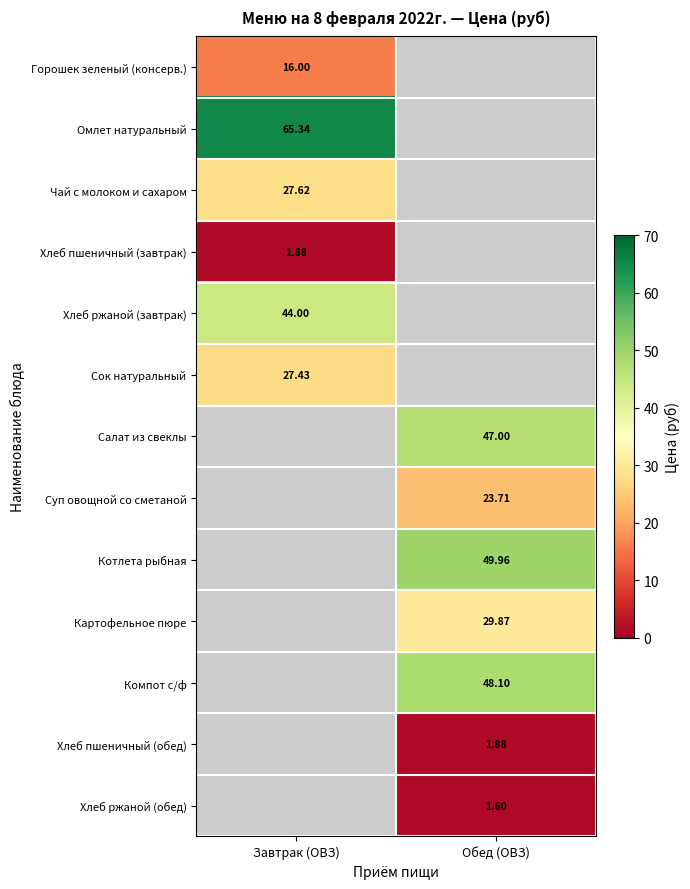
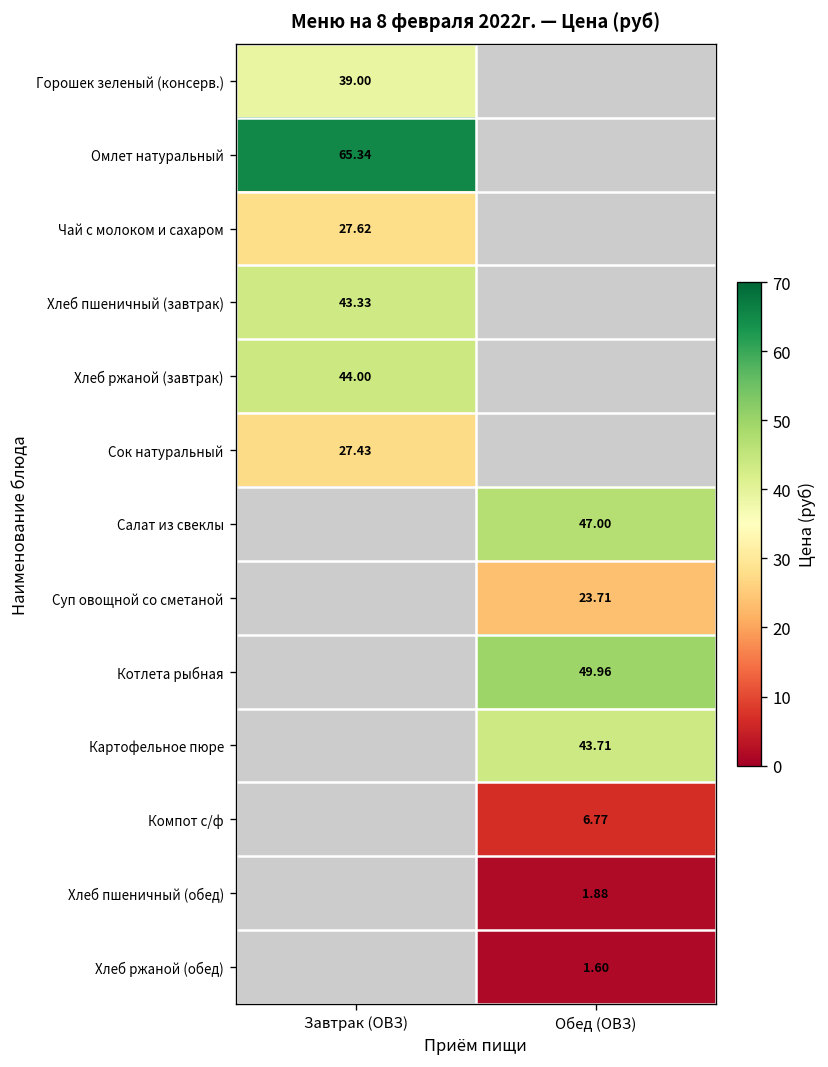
  {
    "Горошек зеленый (консерв.)": {
-     "Завтрак (ОВЗ)": 16.00
+     "Завтрак (ОВЗ)": 39.00
    },
    "Омлет натуральный": {
      "Завтрак (ОВЗ)": 65.34
    },
    "Чай с молоком и сахаром": {
      "Завтрак (ОВЗ)": 27.62
    },
    "Хлеб пшеничный (завтрак)": {
-     "Завтрак (ОВЗ)": 1.88
+     "Завтрак (ОВЗ)": 43.33
    },
    "Хлеб ржаной (завтрак)": {
      "Завтрак (ОВЗ)": 44.00
    },
    "Сок натуральный": {
      "Завтрак (ОВЗ)": 27.43
    },
    "Салат из свеклы": {
      "Обед (ОВЗ)": 47.00
    },
    "Суп овощной со сметаной": {
      "Обед (ОВЗ)": 23.71
    },
    "Котлета рыбная": {
      "Обед (ОВЗ)": 49.96
    },
    "Картофельное пюре": {
-     "Обед (ОВЗ)": 29.87
+     "Обед (ОВЗ)": 43.71
    },
    "Компот с/ф": {
-     "Обед (ОВЗ)": 48.10
+     "Обед (ОВЗ)": 6.77
    },
    "Хлеб пшеничный (обед)": {
      "Обед (ОВЗ)": 1.88
    },
    "Хлеб ржаной (обед)": {
      "Обед (ОВЗ)": 1.60
    }
  }
